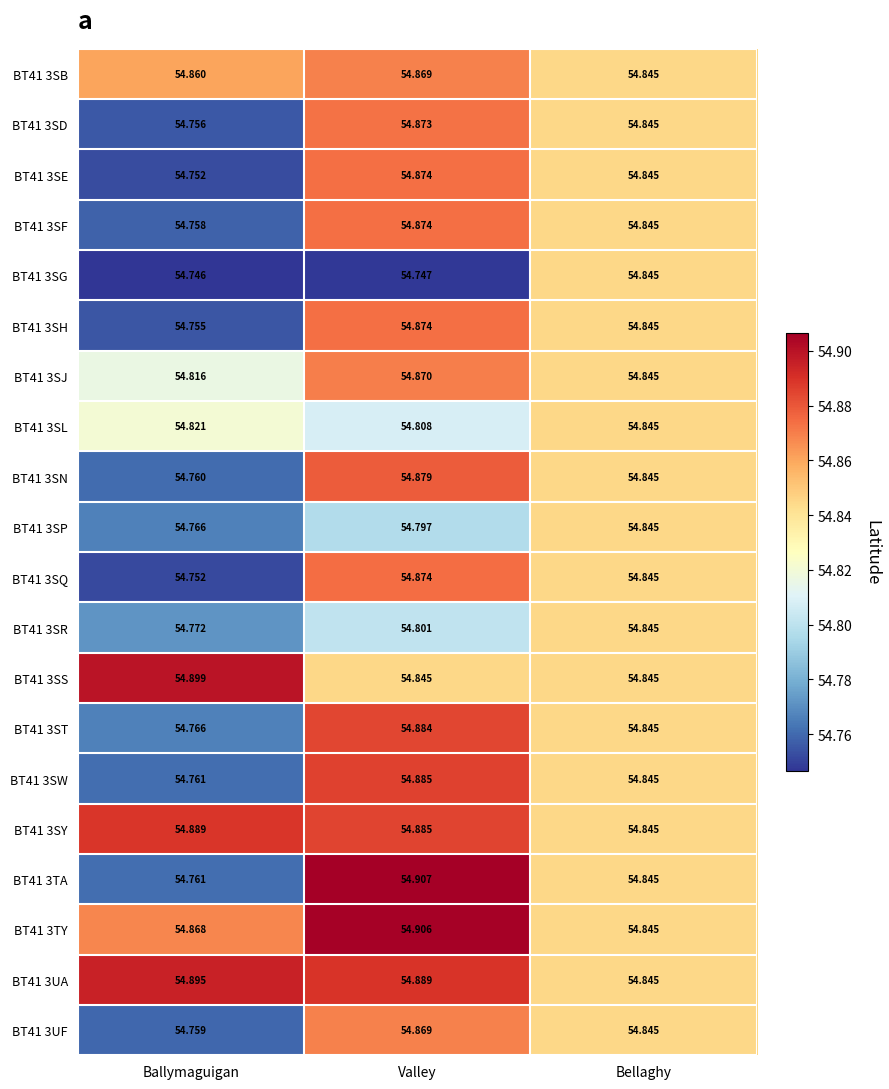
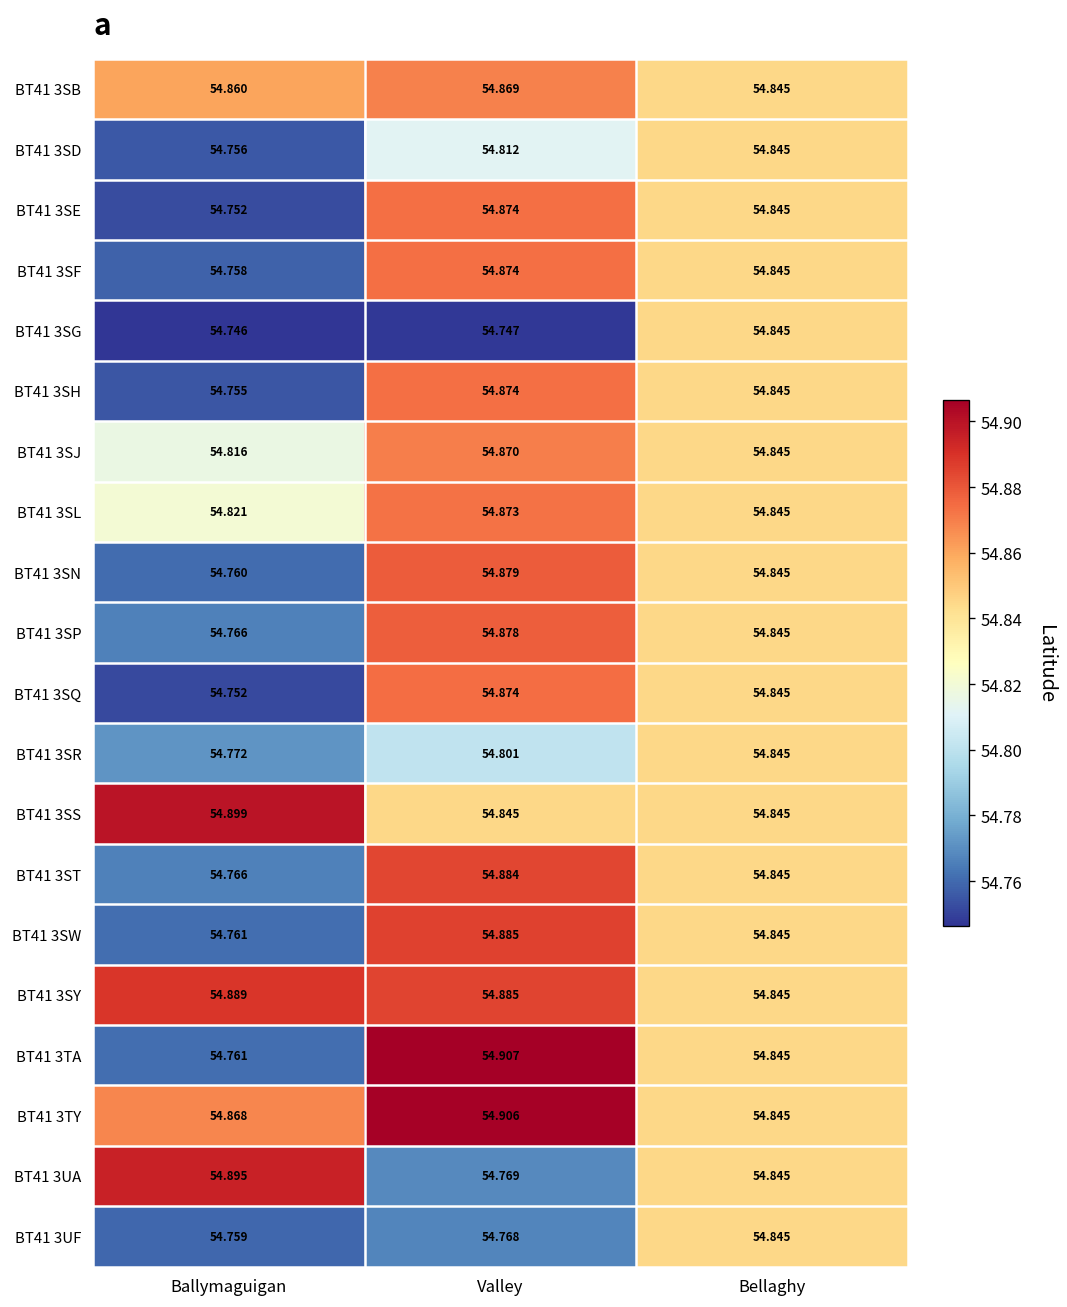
  {
    "BT41 3SB": {
      "Ballymaguigan": 54.860,
      "Valley": 54.869,
      "Bellaghy": 54.845
    },
    "BT41 3SD": {
      "Ballymaguigan": 54.756,
-     "Valley": 54.873,
+     "Valley": 54.812,
      "Bellaghy": 54.845
    },
    "BT41 3SE": {
      "Ballymaguigan": 54.752,
      "Valley": 54.874,
      "Bellaghy": 54.845
    },
    "BT41 3SF": {
      "Ballymaguigan": 54.758,
      "Valley": 54.874,
      "Bellaghy": 54.845
    },
    "BT41 3SG": {
      "Ballymaguigan": 54.746,
      "Valley": 54.747,
      "Bellaghy": 54.845
    },
    "BT41 3SH": {
      "Ballymaguigan": 54.755,
      "Valley": 54.874,
      "Bellaghy": 54.845
    },
    "BT41 3SJ": {
      "Ballymaguigan": 54.816,
      "Valley": 54.870,
      "Bellaghy": 54.845
    },
    "BT41 3SL": {
      "Ballymaguigan": 54.821,
-     "Valley": 54.808,
+     "Valley": 54.873,
      "Bellaghy": 54.845
    },
    "BT41 3SN": {
      "Ballymaguigan": 54.760,
      "Valley": 54.879,
      "Bellaghy": 54.845
    },
    "BT41 3SP": {
      "Ballymaguigan": 54.766,
-     "Valley": 54.797,
+     "Valley": 54.878,
      "Bellaghy": 54.845
    },
    "BT41 3SQ": {
      "Ballymaguigan": 54.752,
      "Valley": 54.874,
      "Bellaghy": 54.845
    },
    "BT41 3SR": {
      "Ballymaguigan": 54.772,
      "Valley": 54.801,
      "Bellaghy": 54.845
    },
    "BT41 3SS": {
      "Ballymaguigan": 54.899,
      "Valley": 54.845,
      "Bellaghy": 54.845
    },
    "BT41 3ST": {
      "Ballymaguigan": 54.766,
      "Valley": 54.884,
      "Bellaghy": 54.845
    },
    "BT41 3SW": {
      "Ballymaguigan": 54.761,
      "Valley": 54.885,
      "Bellaghy": 54.845
    },
    "BT41 3SY": {
      "Ballymaguigan": 54.889,
      "Valley": 54.885,
      "Bellaghy": 54.845
    },
    "BT41 3TA": {
      "Ballymaguigan": 54.761,
      "Valley": 54.907,
      "Bellaghy": 54.845
    },
    "BT41 3TY": {
      "Ballymaguigan": 54.868,
      "Valley": 54.906,
      "Bellaghy": 54.845
    },
    "BT41 3UA": {
      "Ballymaguigan": 54.895,
-     "Valley": 54.889,
+     "Valley": 54.769,
      "Bellaghy": 54.845
    },
    "BT41 3UF": {
      "Ballymaguigan": 54.759,
-     "Valley": 54.869,
+     "Valley": 54.768,
      "Bellaghy": 54.845
    }
  }
